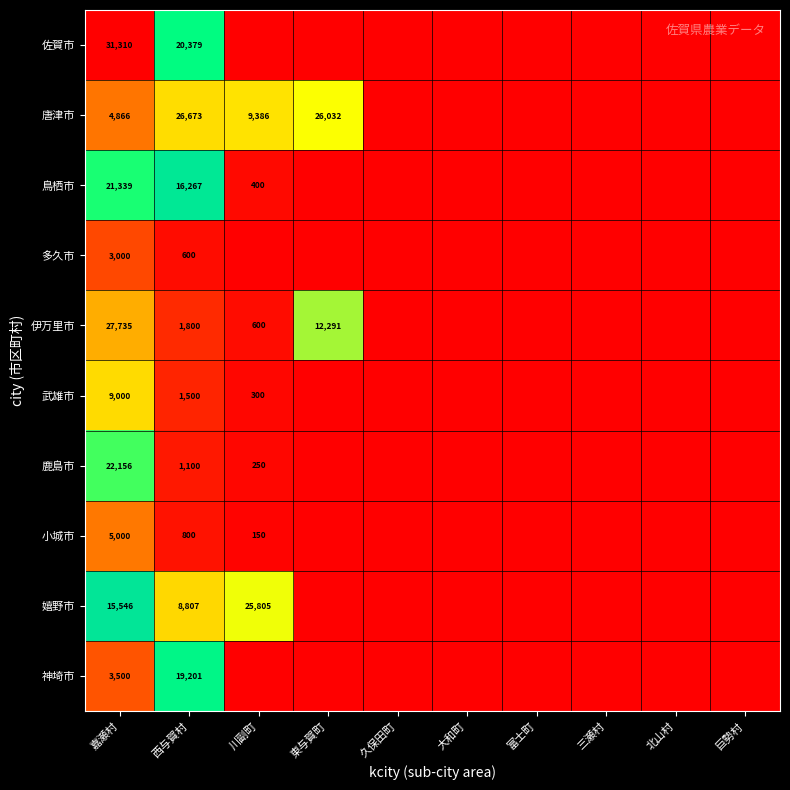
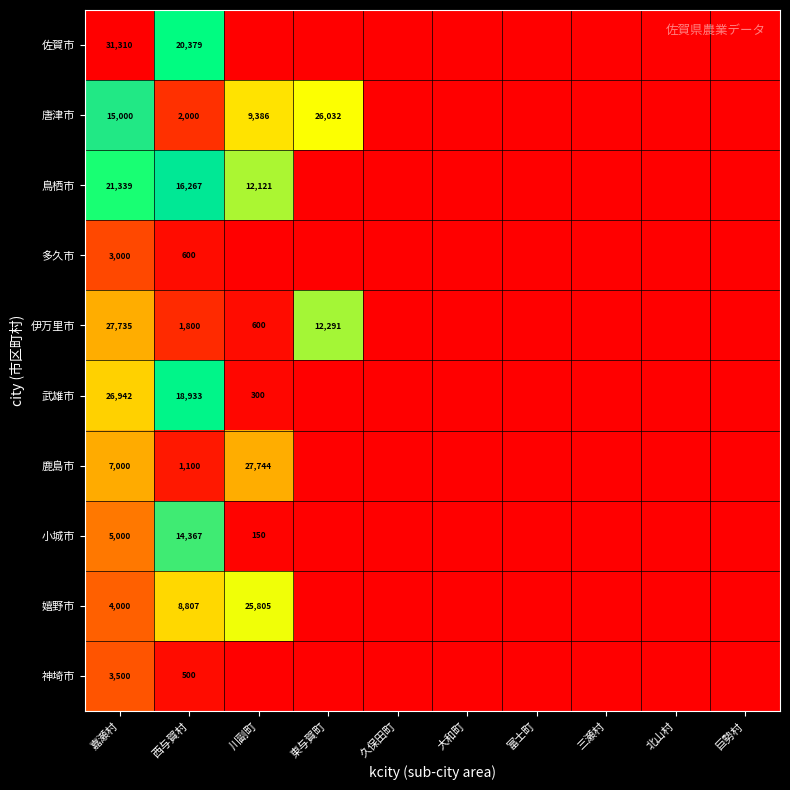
  {
    "佐賀市": {
      "嘉瀬村": "31,310",
      "西与賀村": "20,379"
    },
    "唐津市": {
-     "嘉瀬村": "4,866",
-     "西与賀村": "26,673",
+     "嘉瀬村": "15,000",
+     "西与賀村": "2,000",
      "川副町": "9,386",
      "東与賀町": "26,032"
    },
    "鳥栖市": {
      "嘉瀬村": "21,339",
      "西与賀村": "16,267",
-     "川副町": "400"
+     "川副町": "12,121"
    },
    "多久市": {
      "嘉瀬村": "3,000",
      "西与賀村": "600"
    },
    "伊万里市": {
      "嘉瀬村": "27,735",
      "西与賀村": "1,800",
      "川副町": "600",
      "東与賀町": "12,291"
    },
    "武雄市": {
-     "嘉瀬村": "9,000",
-     "西与賀村": "1,500",
+     "嘉瀬村": "26,942",
+     "西与賀村": "18,933",
      "川副町": "300"
    },
    "鹿島市": {
-     "嘉瀬村": "22,156",
+     "嘉瀬村": "7,000",
      "西与賀村": "1,100",
-     "川副町": "250"
+     "川副町": "27,744"
    },
    "小城市": {
      "嘉瀬村": "5,000",
-     "西与賀村": "800",
+     "西与賀村": "14,367",
      "川副町": "150"
    },
    "嬉野市": {
-     "嘉瀬村": "15,546",
+     "嘉瀬村": "4,000",
      "西与賀村": "8,807",
      "川副町": "25,805"
    },
    "神埼市": {
      "嘉瀬村": "3,500",
-     "西与賀村": "19,201"
+     "西与賀村": "500"
    }
  }
